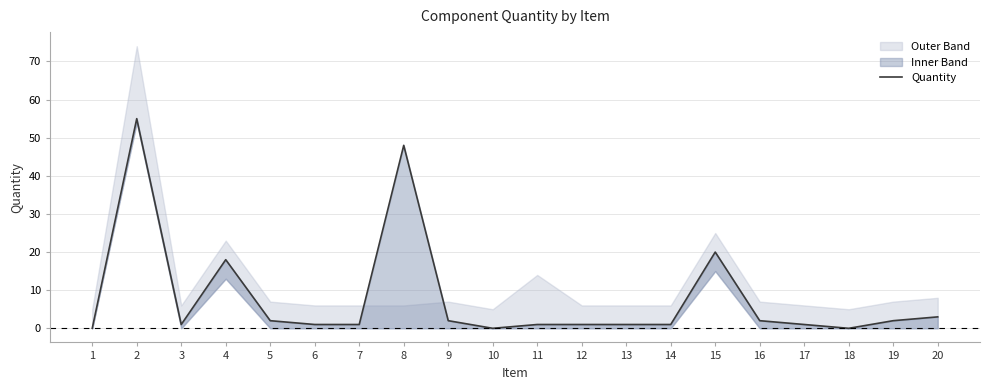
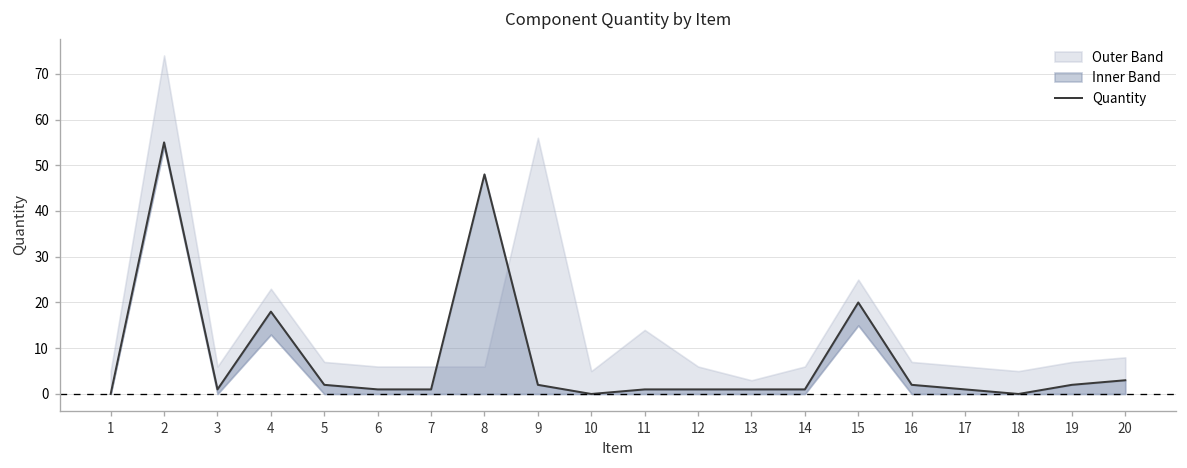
  {
    "Inner Band": {
      "1": 0,
      "2": 55,
      "3": 1,
      "4": 18,
      "5": 2,
      "6": 1,
      "7": 1,
      "8": 48,
      "9": 2,
      "10": 0,
      "11": 1,
      "12": 1,
      "13": 1,
      "14": 1,
      "15": 20,
      "16": 2,
      "17": 1,
      "18": 0,
      "19": 2,
      "20": 3
    },
    "Outer Band": {
-     "9": 7,
-     "13": 6
+     "9": 56,
+     "13": 3
    }
  }
